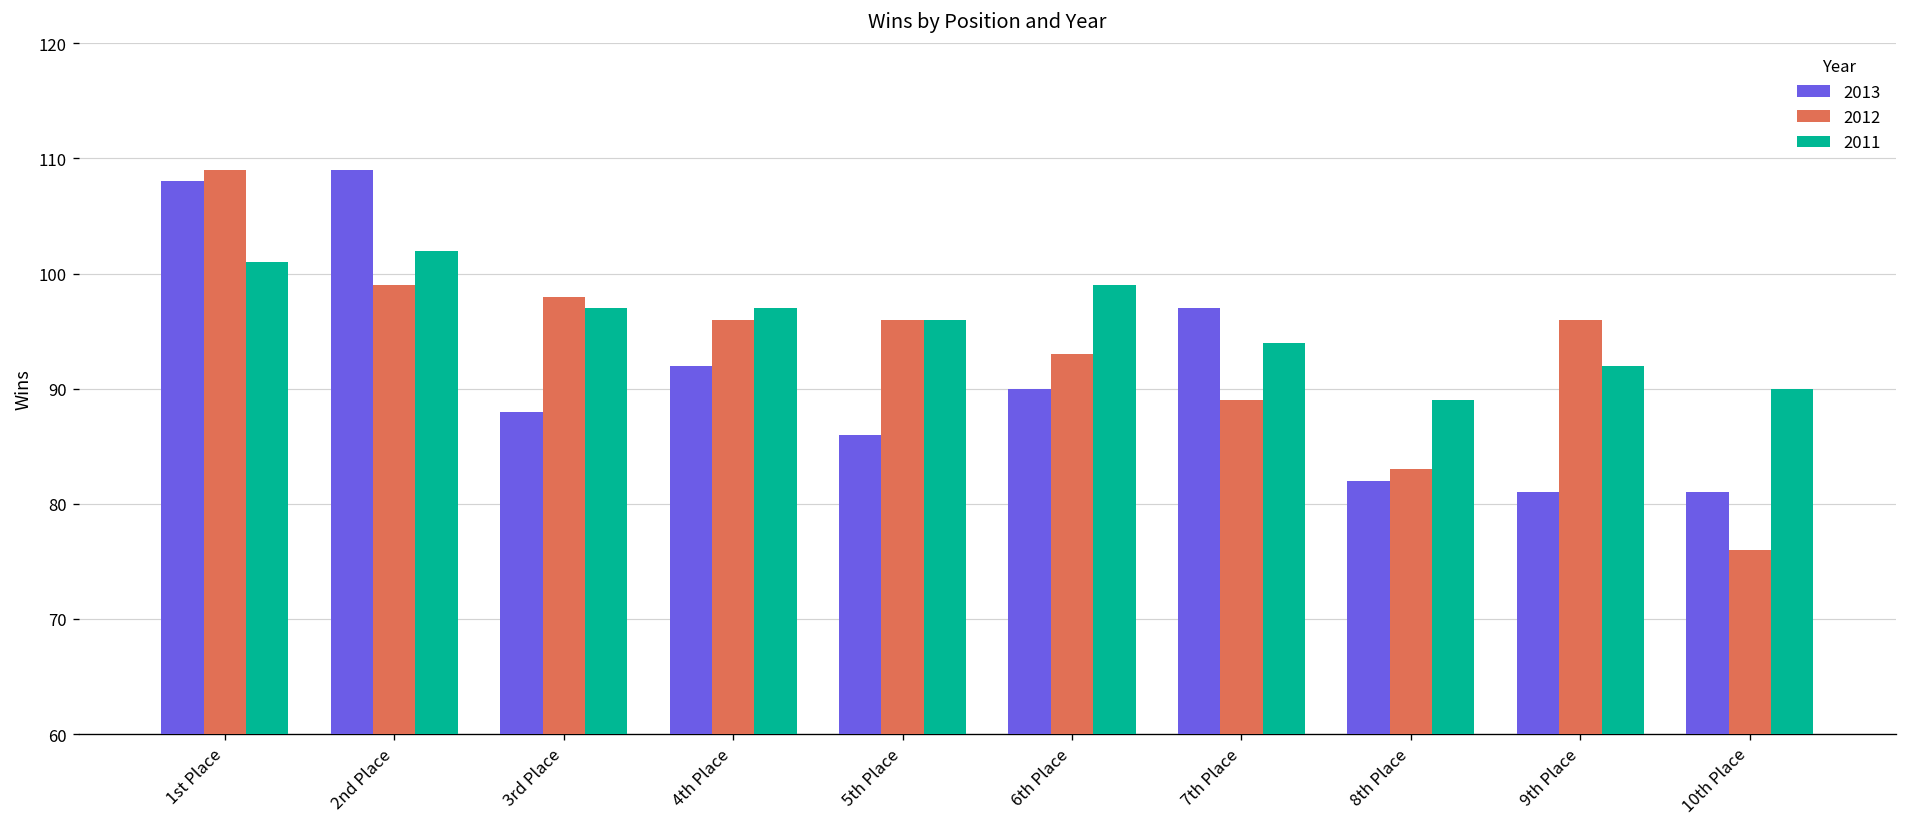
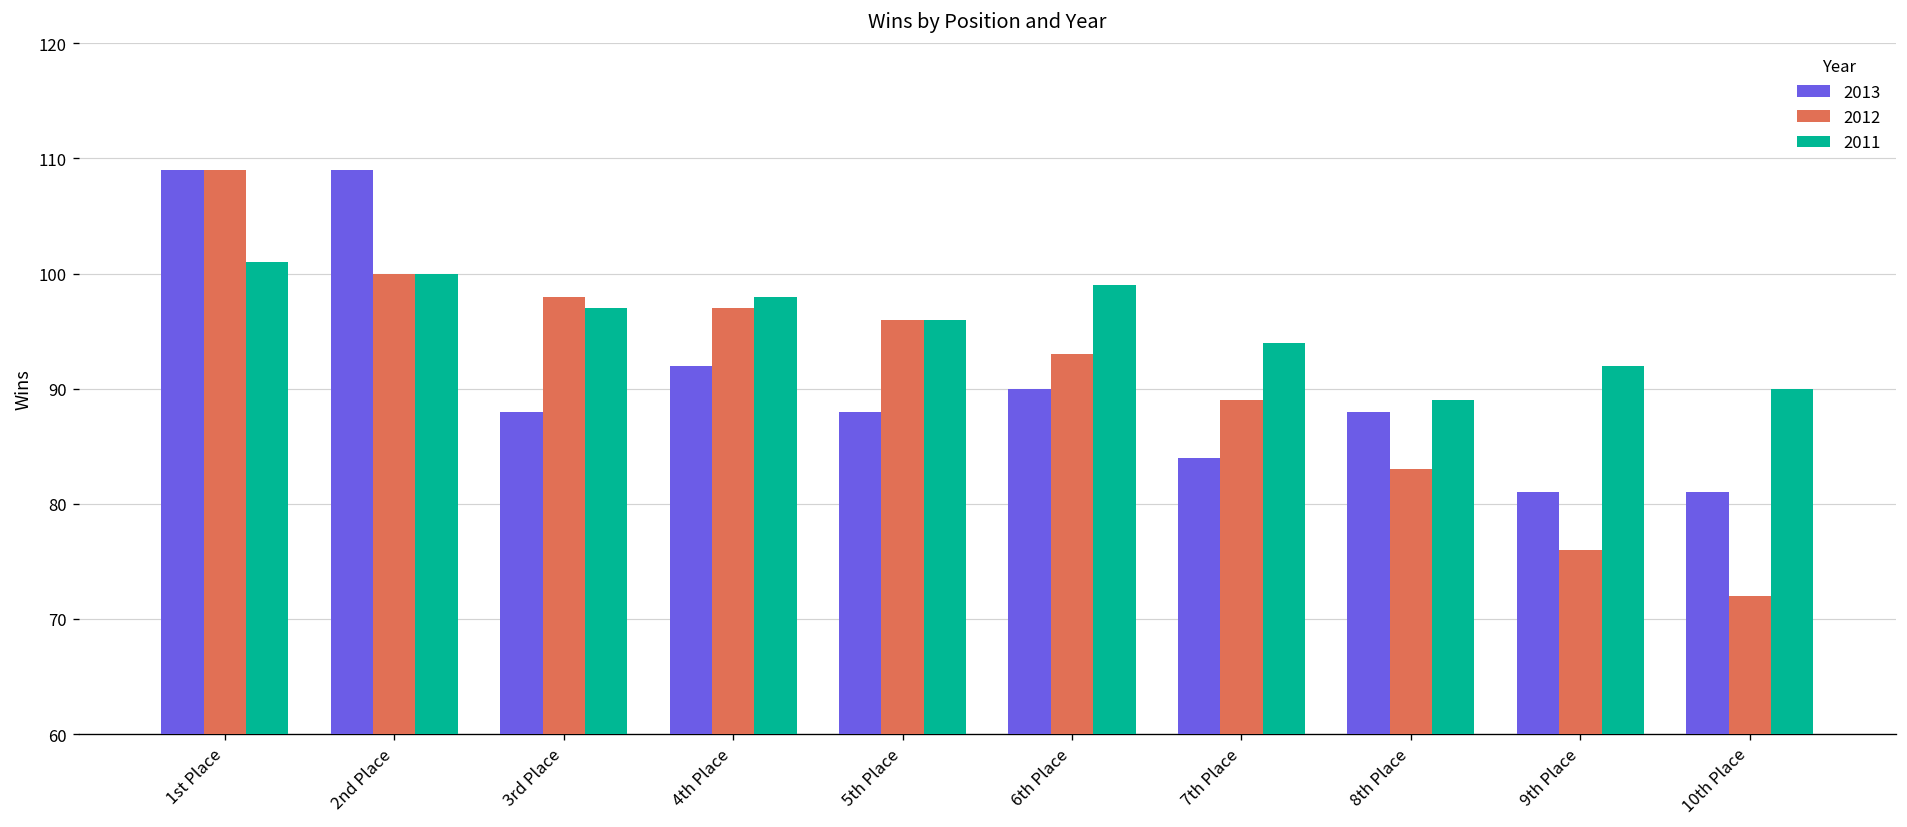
  {
    "2013": {
-     "1st Place": 108,
+     "1st Place": 109,
      "2nd Place": 109,
      "3rd Place": 88,
      "4th Place": 92,
-     "5th Place": 86,
+     "5th Place": 88,
      "6th Place": 90,
-     "7th Place": 97,
-     "8th Place": 82,
+     "7th Place": 84,
+     "8th Place": 88,
      "9th Place": 81,
      "10th Place": 81
    },
    "2012": {
      "1st Place": 109,
-     "2nd Place": 99,
+     "2nd Place": 100,
      "3rd Place": 98,
-     "4th Place": 96,
+     "4th Place": 97,
      "5th Place": 96,
      "6th Place": 93,
      "7th Place": 89,
      "8th Place": 83,
-     "9th Place": 96,
-     "10th Place": 76
+     "9th Place": 76,
+     "10th Place": 72
    },
    "2011": {
      "1st Place": 101,
-     "2nd Place": 102,
+     "2nd Place": 100,
      "3rd Place": 97,
-     "4th Place": 97,
+     "4th Place": 98,
      "5th Place": 96,
      "6th Place": 99,
      "7th Place": 94,
      "8th Place": 89,
      "9th Place": 92,
      "10th Place": 90
    }
  }
